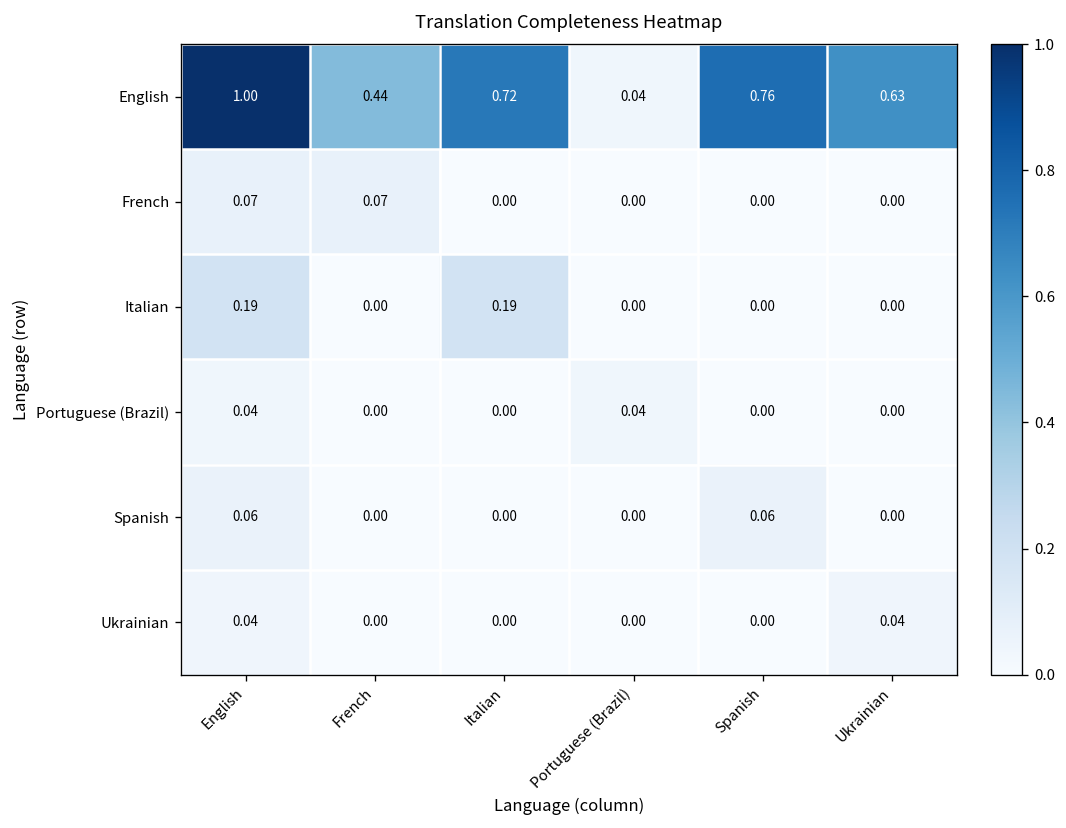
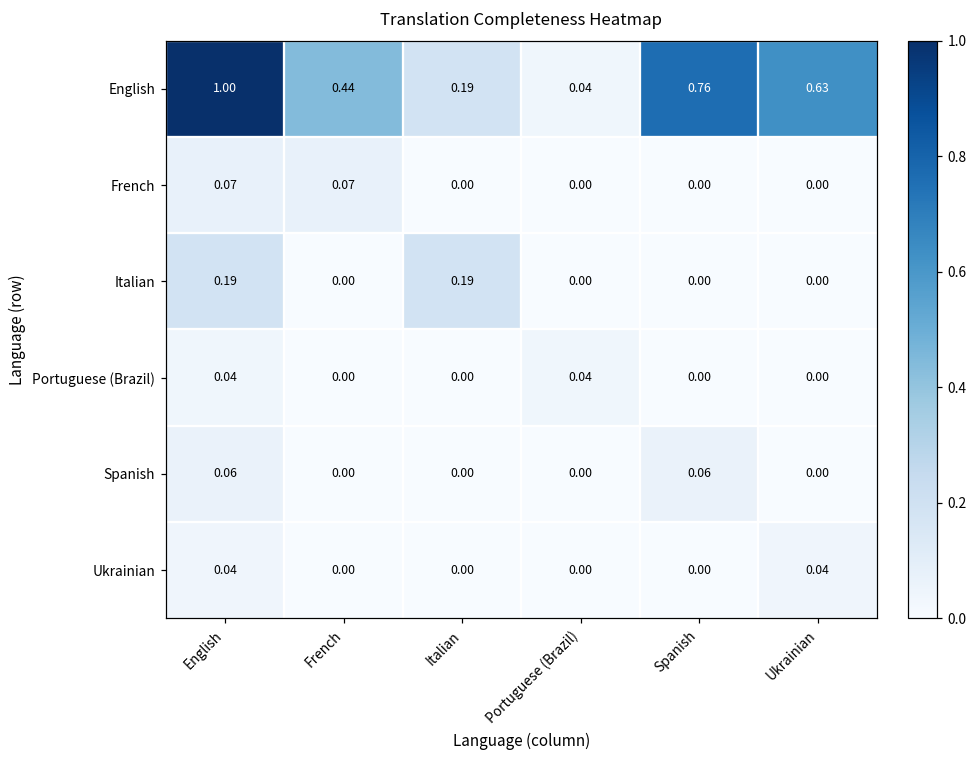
  {
    "English": {
      "English": 1.00,
      "French": 0.44,
-     "Italian": 0.72,
+     "Italian": 0.19,
      "Portuguese (Brazil)": 0.04,
      "Spanish": 0.76,
      "Ukrainian": 0.63
    },
    "French": {
      "English": 0.07,
      "French": 0.07,
      "Italian": 0.00,
      "Portuguese (Brazil)": 0.00,
      "Spanish": 0.00,
      "Ukrainian": 0.00
    },
    "Italian": {
      "English": 0.19,
      "French": 0.00,
      "Italian": 0.19,
      "Portuguese (Brazil)": 0.00,
      "Spanish": 0.00,
      "Ukrainian": 0.00
    },
    "Portuguese (Brazil)": {
      "English": 0.04,
      "French": 0.00,
      "Italian": 0.00,
      "Portuguese (Brazil)": 0.04,
      "Spanish": 0.00,
      "Ukrainian": 0.00
    },
    "Spanish": {
      "English": 0.06,
      "French": 0.00,
      "Italian": 0.00,
      "Portuguese (Brazil)": 0.00,
      "Spanish": 0.06,
      "Ukrainian": 0.00
    },
    "Ukrainian": {
      "English": 0.04,
      "French": 0.00,
      "Italian": 0.00,
      "Portuguese (Brazil)": 0.00,
      "Spanish": 0.00,
      "Ukrainian": 0.04
    }
  }
